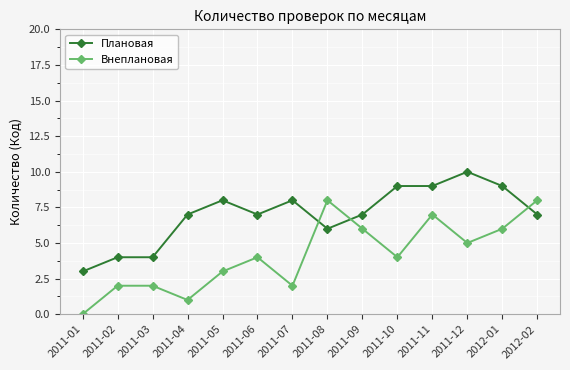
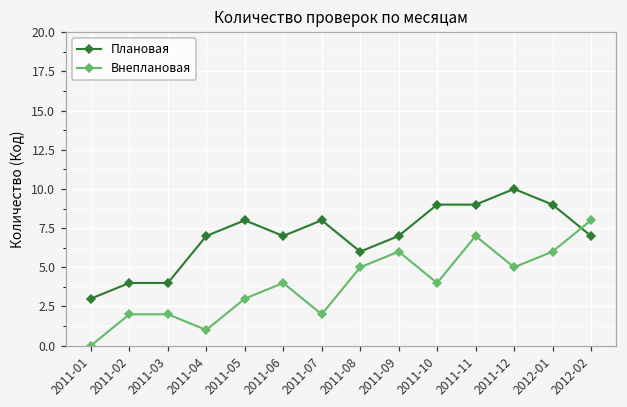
  {
    "Плановая": {
      "2011-01": 3,
      "2011-02": 4,
      "2011-03": 4,
      "2011-04": 7,
      "2011-05": 8,
      "2011-06": 7,
      "2011-07": 8,
      "2011-08": 6,
      "2011-09": 7,
      "2011-10": 9,
      "2011-11": 9,
      "2011-12": 10,
      "2012-01": 9,
      "2012-02": 7
    },
    "Внеплановая": {
      "2011-01": 0,
      "2011-02": 2,
      "2011-03": 2,
      "2011-04": 1,
      "2011-05": 3,
      "2011-06": 4,
      "2011-07": 2,
-     "2011-08": 8,
+     "2011-08": 5,
      "2011-09": 6,
      "2011-10": 4,
      "2011-11": 7,
      "2011-12": 5,
      "2012-01": 6,
      "2012-02": 8
    }
  }
